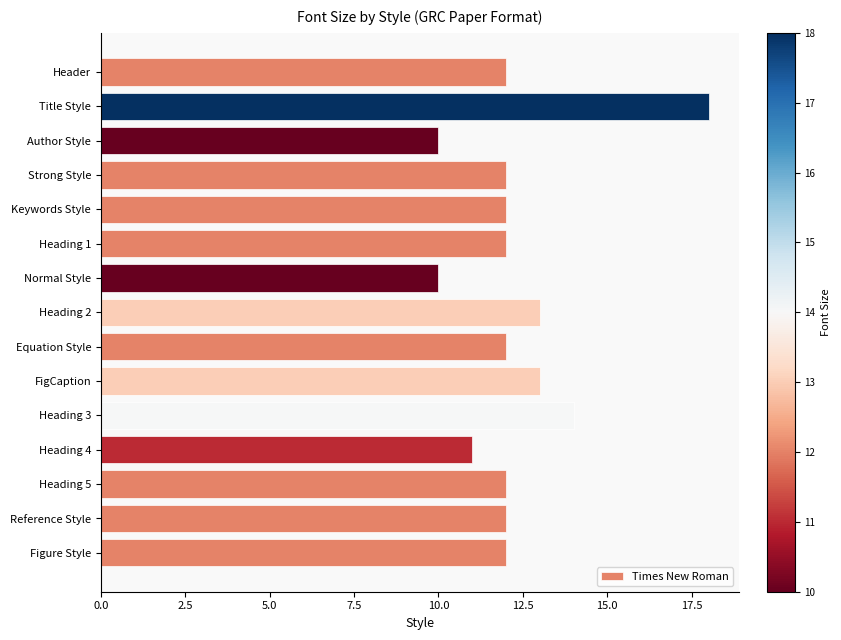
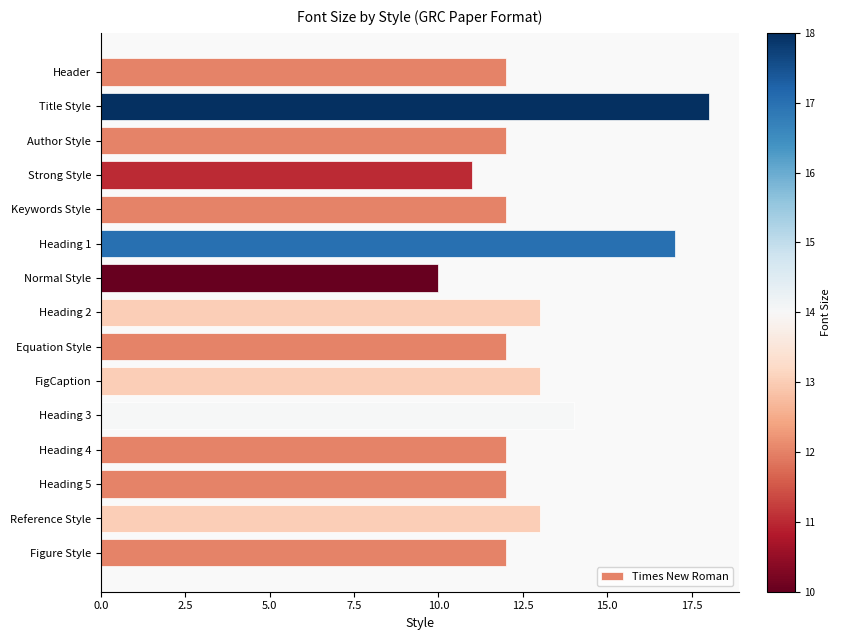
  {
    "Header": 12,
    "Title Style": 18,
-   "Author Style": 10,
-   "Strong Style": 12,
+   "Author Style": 12,
+   "Strong Style": 11,
    "Keywords Style": 12,
-   "Heading 1": 12,
+   "Heading 1": 17,
    "Normal Style": 10,
    "Heading 2": 13,
    "Equation Style": 12,
    "FigCaption": 13,
    "Heading 3": 14,
-   "Heading 4": 11,
+   "Heading 4": 12,
    "Heading 5": 12,
-   "Reference Style": 12,
+   "Reference Style": 13,
    "Figure Style": 12
  }
